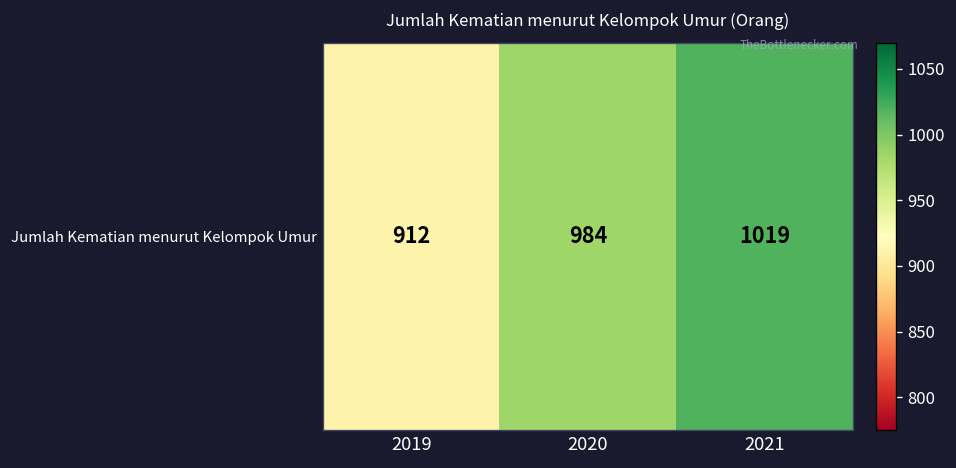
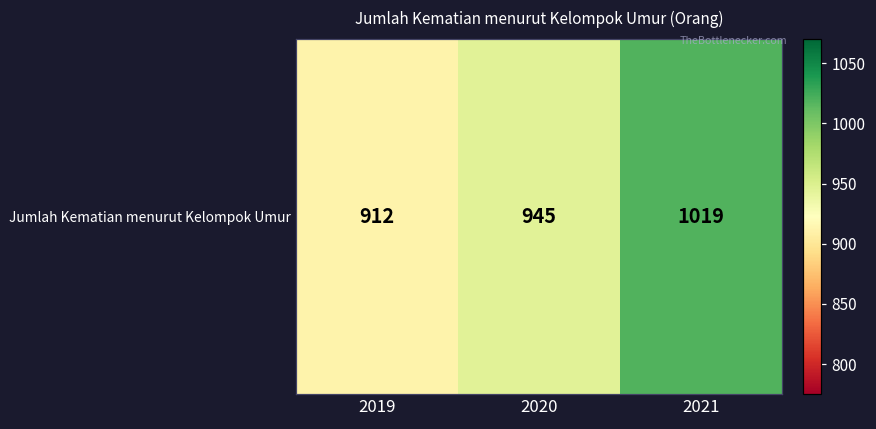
  {
    "Jumlah Kematian menurut Kelompok Umur": {
      "2019": 912,
-     "2020": 984
+     "2020": 945
    }
  }
